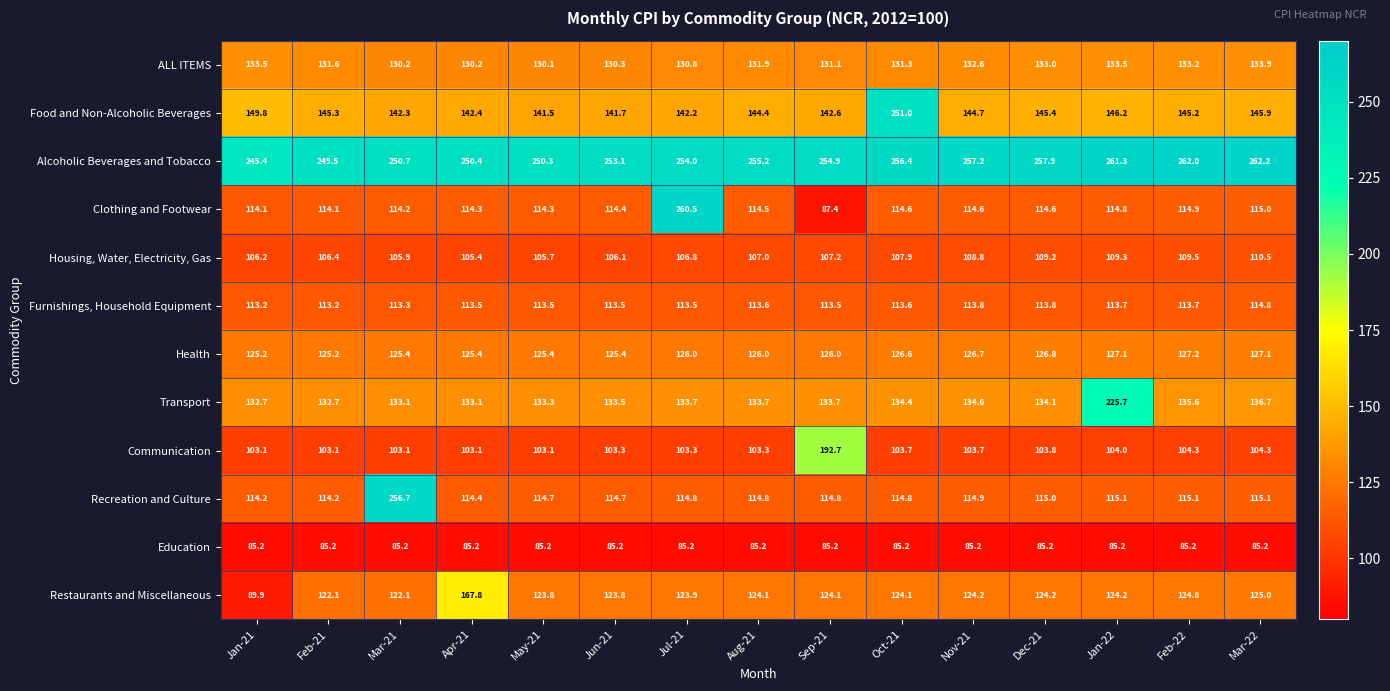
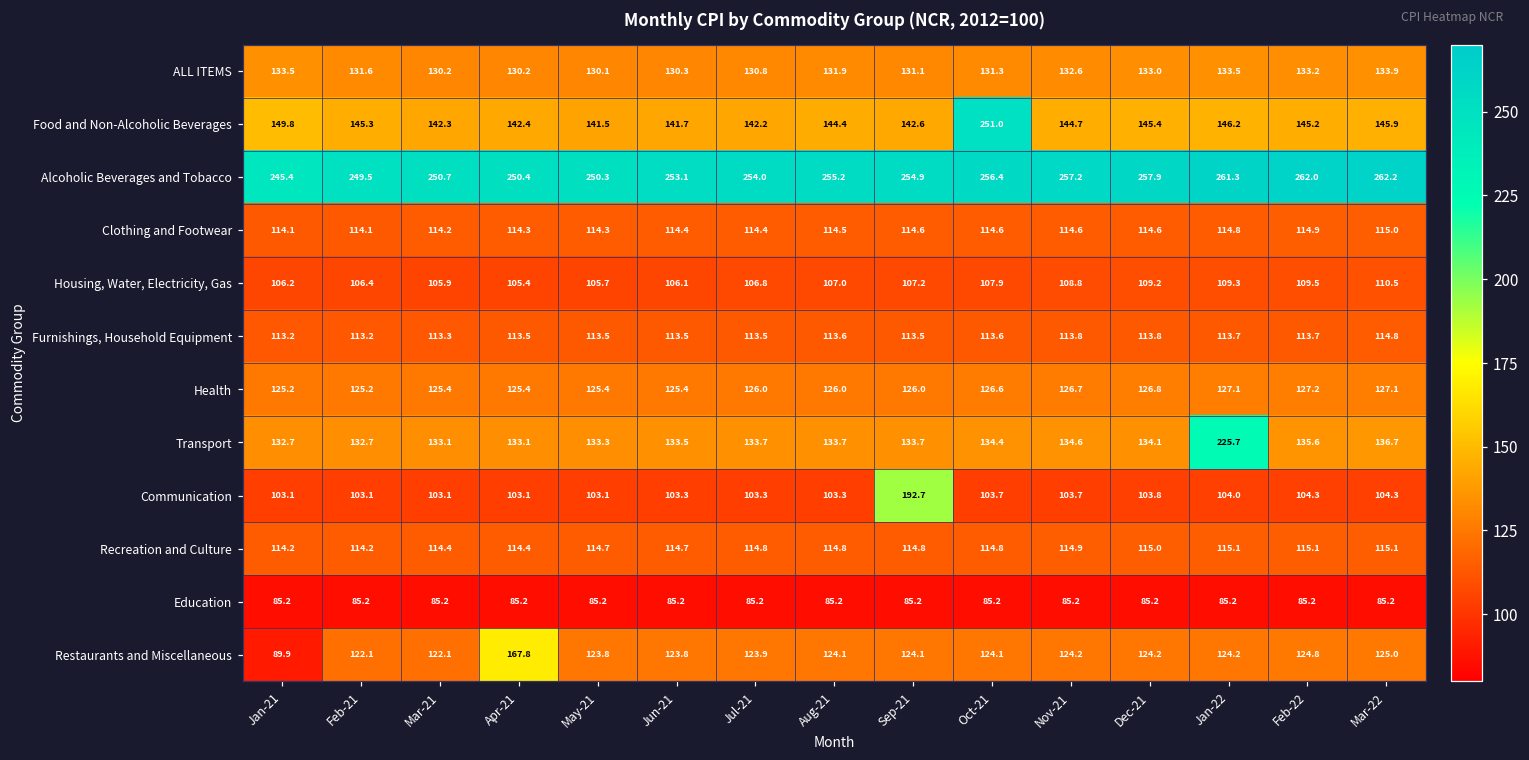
  {
    "ALL ITEMS": {
      "Jan-21": 133.5,
      "Feb-21": 131.6,
      "Mar-21": 130.2,
      "Apr-21": 130.2,
      "May-21": 130.1,
      "Jun-21": 130.3,
      "Jul-21": 130.8,
      "Aug-21": 131.9,
      "Sep-21": 131.1,
      "Oct-21": 131.3,
      "Nov-21": 132.6,
      "Dec-21": 133.0,
      "Jan-22": 133.5,
      "Feb-22": 133.2,
      "Mar-22": 133.9
    },
    "Food and Non-Alcoholic Beverages": {
      "Jan-21": 149.8,
      "Feb-21": 145.3,
      "Mar-21": 142.3,
      "Apr-21": 142.4,
      "May-21": 141.5,
      "Jun-21": 141.7,
      "Jul-21": 142.2,
      "Aug-21": 144.4,
      "Sep-21": 142.6,
      "Oct-21": 251.0,
      "Nov-21": 144.7,
      "Dec-21": 145.4,
      "Jan-22": 146.2,
      "Feb-22": 145.2,
      "Mar-22": 145.9
    },
    "Alcoholic Beverages and Tobacco": {
      "Jan-21": 245.4,
      "Feb-21": 249.5,
      "Mar-21": 250.7,
      "Apr-21": 250.4,
      "May-21": 250.3,
      "Jun-21": 253.1,
      "Jul-21": 254.0,
      "Aug-21": 255.2,
      "Sep-21": 254.9,
      "Oct-21": 256.4,
      "Nov-21": 257.2,
      "Dec-21": 257.9,
      "Jan-22": 261.3,
      "Feb-22": 262.0,
      "Mar-22": 262.2
    },
    "Clothing and Footwear": {
      "Jan-21": 114.1,
      "Feb-21": 114.1,
      "Mar-21": 114.2,
      "Apr-21": 114.3,
      "May-21": 114.3,
      "Jun-21": 114.4,
-     "Jul-21": 260.5,
+     "Jul-21": 114.4,
      "Aug-21": 114.5,
-     "Sep-21": 87.4,
+     "Sep-21": 114.6,
      "Oct-21": 114.6,
      "Nov-21": 114.6,
      "Dec-21": 114.6,
      "Jan-22": 114.8,
      "Feb-22": 114.9,
      "Mar-22": 115.0
    },
    "Housing, Water, Electricity, Gas": {
      "Jan-21": 106.2,
      "Feb-21": 106.4,
      "Mar-21": 105.9,
      "Apr-21": 105.4,
      "May-21": 105.7,
      "Jun-21": 106.1,
      "Jul-21": 106.8,
      "Aug-21": 107.0,
      "Sep-21": 107.2,
      "Oct-21": 107.9,
      "Nov-21": 108.8,
      "Dec-21": 109.2,
      "Jan-22": 109.3,
      "Feb-22": 109.5,
      "Mar-22": 110.5
    },
    "Furnishings, Household Equipment": {
      "Jan-21": 113.2,
      "Feb-21": 113.2,
      "Mar-21": 113.3,
      "Apr-21": 113.5,
      "May-21": 113.5,
      "Jun-21": 113.5,
      "Jul-21": 113.5,
      "Aug-21": 113.6,
      "Sep-21": 113.5,
      "Oct-21": 113.6,
      "Nov-21": 113.8,
      "Dec-21": 113.8,
      "Jan-22": 113.7,
      "Feb-22": 113.7,
      "Mar-22": 114.8
    },
    "Health": {
      "Jan-21": 125.2,
      "Feb-21": 125.2,
      "Mar-21": 125.4,
      "Apr-21": 125.4,
      "May-21": 125.4,
      "Jun-21": 125.4,
      "Jul-21": 126.0,
      "Aug-21": 126.0,
      "Sep-21": 126.0,
      "Oct-21": 126.6,
      "Nov-21": 126.7,
      "Dec-21": 126.8,
      "Jan-22": 127.1,
      "Feb-22": 127.2,
      "Mar-22": 127.1
    },
    "Transport": {
      "Jan-21": 132.7,
      "Feb-21": 132.7,
      "Mar-21": 133.1,
      "Apr-21": 133.1,
      "May-21": 133.3,
      "Jun-21": 133.5,
      "Jul-21": 133.7,
      "Aug-21": 133.7,
      "Sep-21": 133.7,
      "Oct-21": 134.4,
      "Nov-21": 134.6,
      "Dec-21": 134.1,
      "Jan-22": 225.7,
      "Feb-22": 135.6,
      "Mar-22": 136.7
    },
    "Communication": {
      "Jan-21": 103.1,
      "Feb-21": 103.1,
      "Mar-21": 103.1,
      "Apr-21": 103.1,
      "May-21": 103.1,
      "Jun-21": 103.3,
      "Jul-21": 103.3,
      "Aug-21": 103.3,
      "Sep-21": 192.7,
      "Oct-21": 103.7,
      "Nov-21": 103.7,
      "Dec-21": 103.8,
      "Jan-22": 104.0,
      "Feb-22": 104.3,
      "Mar-22": 104.3
    },
    "Recreation and Culture": {
      "Jan-21": 114.2,
      "Feb-21": 114.2,
-     "Mar-21": 256.7,
+     "Mar-21": 114.4,
      "Apr-21": 114.4,
      "May-21": 114.7,
      "Jun-21": 114.7,
      "Jul-21": 114.8,
      "Aug-21": 114.8,
      "Sep-21": 114.8,
      "Oct-21": 114.8,
      "Nov-21": 114.9,
      "Dec-21": 115.0,
      "Jan-22": 115.1,
      "Feb-22": 115.1,
      "Mar-22": 115.1
    },
    "Education": {
      "Jan-21": 85.2,
      "Feb-21": 85.2,
      "Mar-21": 85.2,
      "Apr-21": 85.2,
      "May-21": 85.2,
      "Jun-21": 85.2,
      "Jul-21": 85.2,
      "Aug-21": 85.2,
      "Sep-21": 85.2,
      "Oct-21": 85.2,
      "Nov-21": 85.2,
      "Dec-21": 85.2,
      "Jan-22": 85.2,
      "Feb-22": 85.2,
      "Mar-22": 85.2
    },
    "Restaurants and Miscellaneous": {
      "Jan-21": 89.9,
      "Feb-21": 122.1,
      "Mar-21": 122.1,
      "Apr-21": 167.8,
      "May-21": 123.8,
      "Jun-21": 123.8,
      "Jul-21": 123.9,
      "Aug-21": 124.1,
      "Sep-21": 124.1,
      "Oct-21": 124.1,
      "Nov-21": 124.2,
      "Dec-21": 124.2,
      "Jan-22": 124.2,
      "Feb-22": 124.8,
      "Mar-22": 125.0
    }
  }
